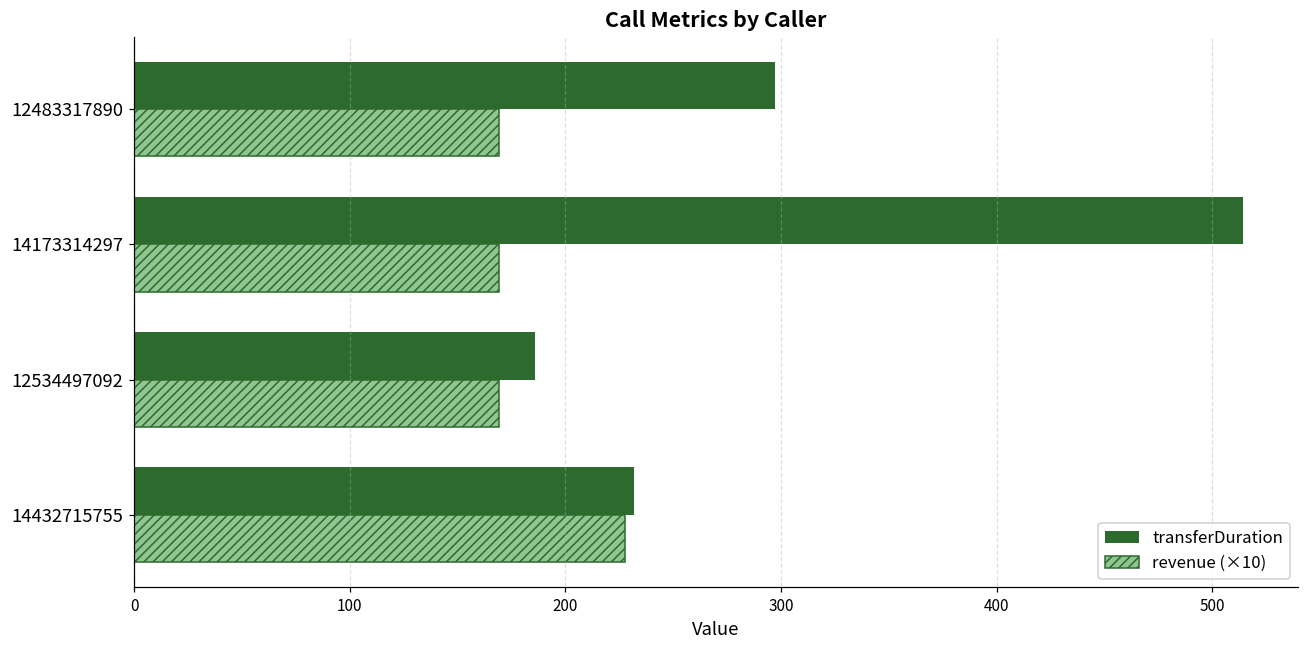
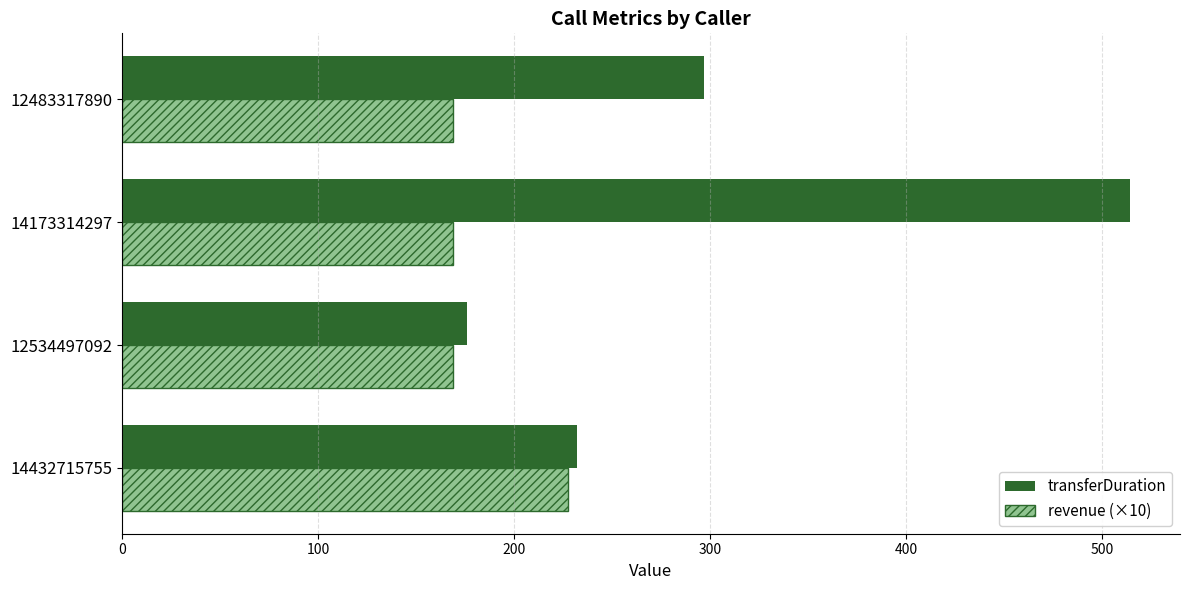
  {
    "transferDuration": {
      "12483317890": 297,
      "14173314297": 514,
-     "12534497092": 186,
+     "12534497092": 176,
      "14432715755": 232
    },
    "revenue (×10)": {
      "12483317890": 169,
      "14173314297": 169,
      "12534497092": 169,
      "14432715755": 228
    }
  }
